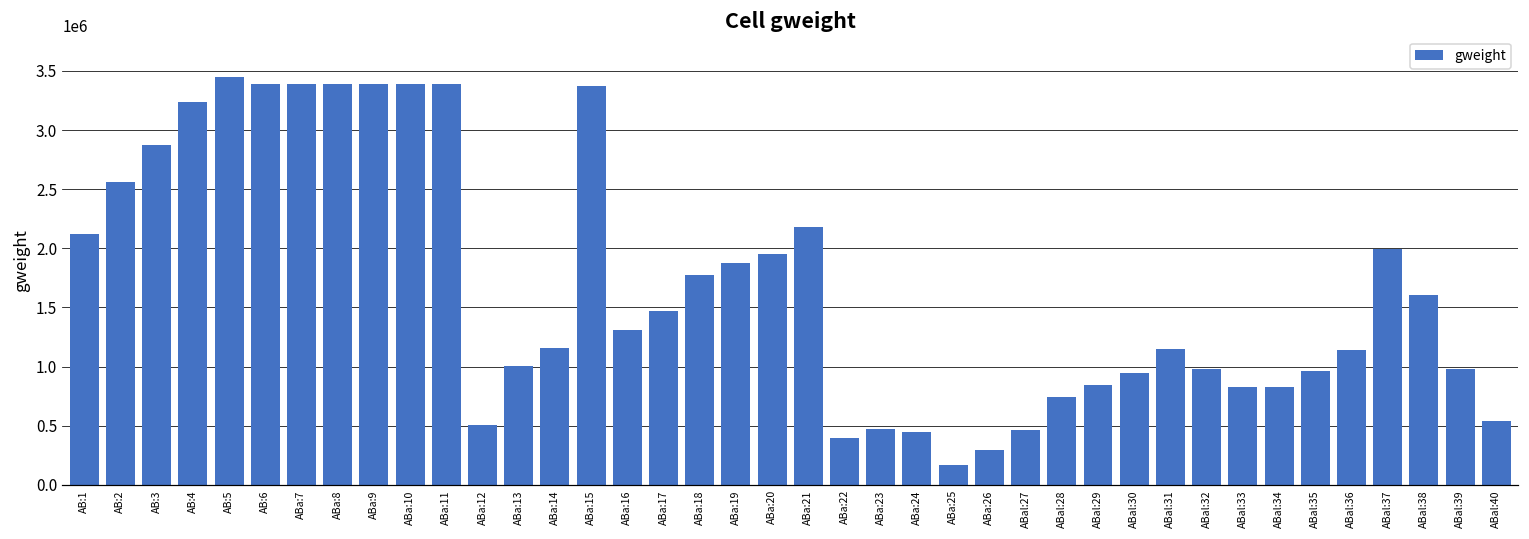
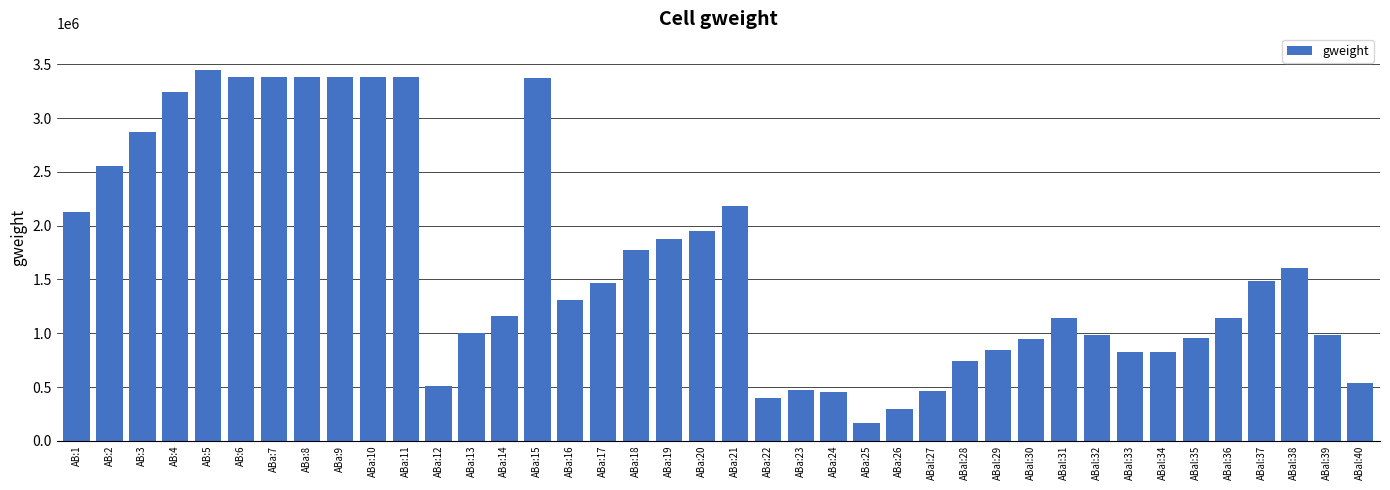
  {
    "AB:1": 2120000,
    "AB:2": 2560000,
    "AB:3": 2870000,
    "AB:4": 3240000,
    "AB:5": 3450000,
    "AB:6": 3390000,
    "ABa:7": 3390000,
    "ABa:8": 3390000,
    "ABa:9": 3390000,
    "ABa:10": 3390000,
    "ABa:11": 3390000,
    "ABa:12": 510000,
    "ABa:13": 1000000,
    "ABa:14": 1160000,
    "ABa:15": 3370000,
    "ABa:16": 1310000,
    "ABa:17": 1470000,
    "ABa:18": 1780000,
    "ABa:19": 1870000,
    "ABa:20": 1950000,
    "ABa:21": 2180000,
    "ABa:22": 400000,
    "ABa:23": 470000,
    "ABa:24": 450000,
    "ABa:25": 160000,
    "ABa:26": 290000,
    "ABal:27": 470000,
    "ABal:28": 740000,
    "ABal:29": 840000,
    "ABal:30": 950000,
    "ABal:31": 1140000,
    "ABal:32": 980000,
    "ABal:33": 830000,
    "ABal:34": 830000,
    "ABal:35": 960000,
    "ABal:36": 1140000,
-   "ABal:37": 1990000,
+   "ABal:37": 1490000,
    "ABal:38": 1610000,
    "ABal:39": 980000,
    "ABal:40": 540000
  }
